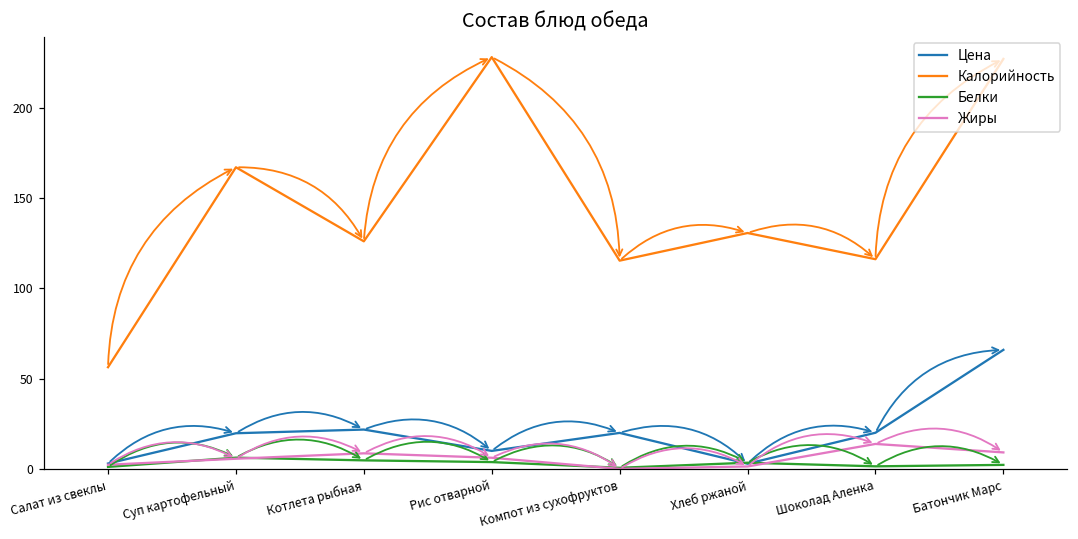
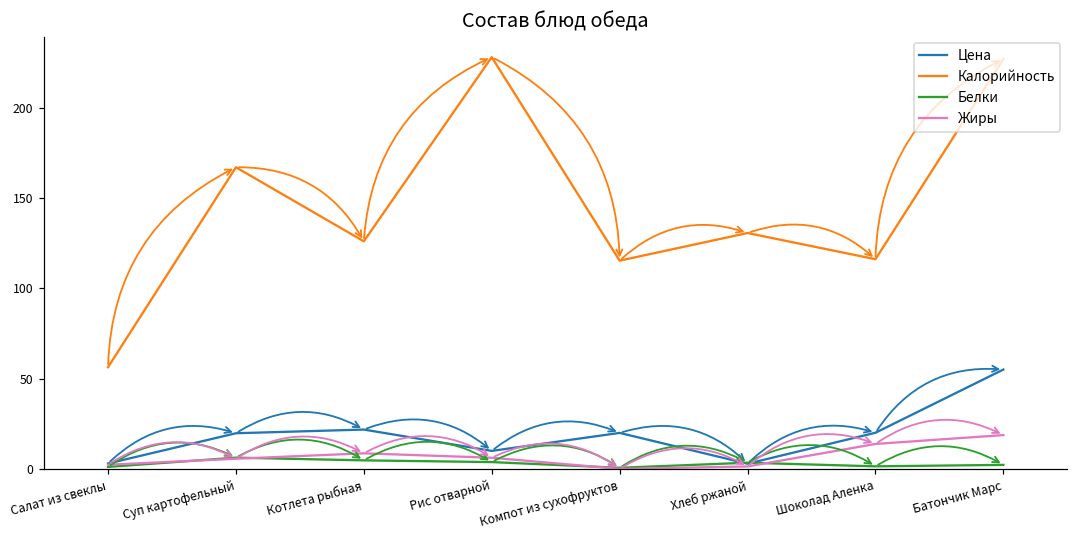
  {
    "Цена": {
      "Суп картофельный": 20,
      "Котлета рыбная": 22,
      "Рис отварной": 10,
      "Компот из сухофруктов": 20,
      "Шоколад Аленка": 20,
-     "Батончик Марс": 66
+     "Батончик Марс": 55
    },
    "Калорийность": {
      "Салат из свеклы": 56,
      "Суп картофельный": 167,
      "Котлета рыбная": 126,
      "Рис отварной": 228,
      "Компот из сухофруктов": 115,
      "Хлеб ржаной": 131,
      "Шоколад Аленка": 116
    },
    "Белки": {
      "Котлета рыбная": 5,
      "Рис отварной": 4,
      "Шоколад Аленка": 1,
      "Батончик Марс": 2
    },
    "Жиры": {
      "Котлета рыбная": 9,
      "Рис отварной": 6,
      "Шоколад Аленка": 14,
-     "Батончик Марс": 9
+     "Батончик Марс": 19
    }
  }
